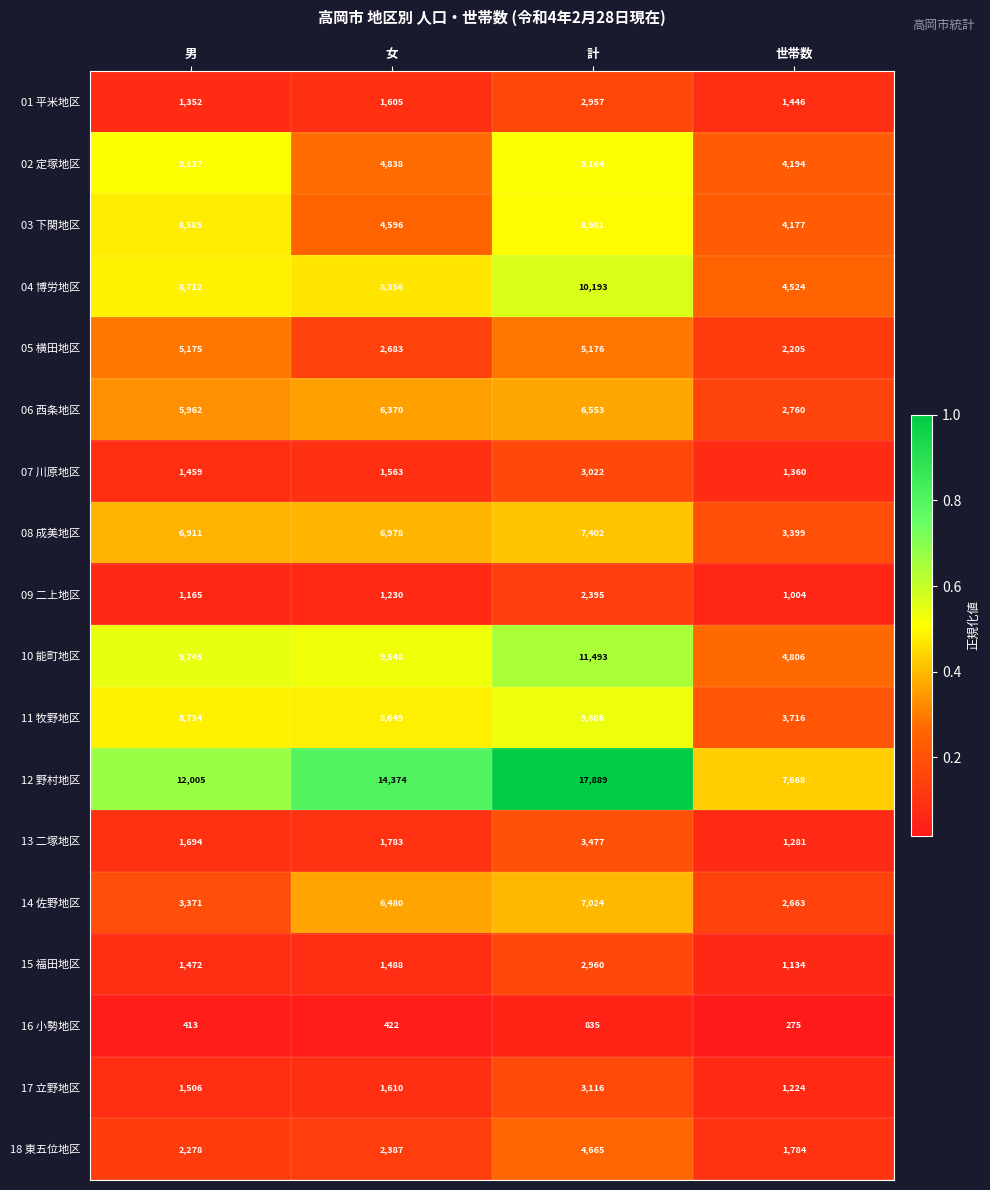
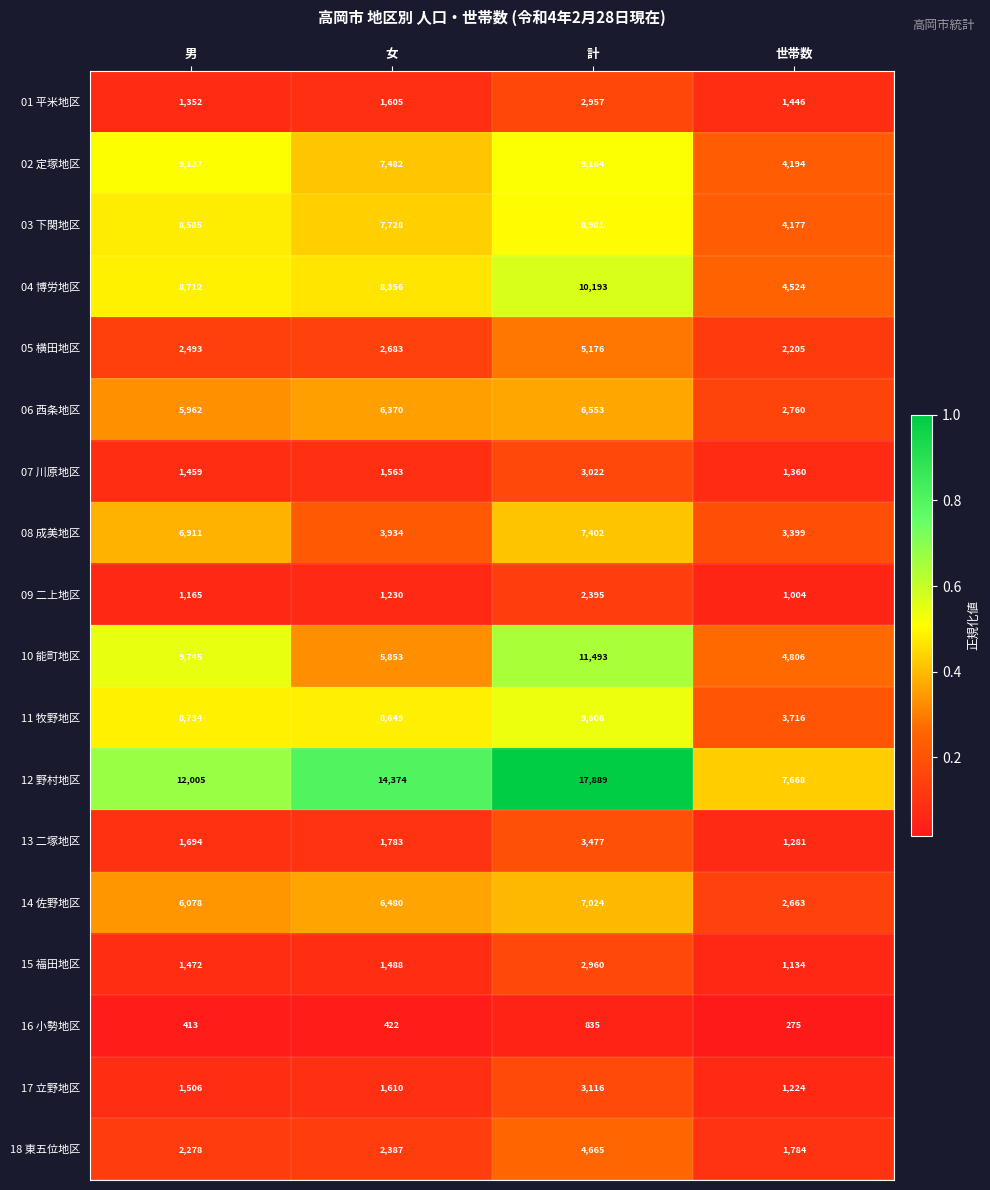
  {
    "01 平米地区": {
      "男": "1,352",
      "女": "1,605",
      "計": "2,957",
      "世帯数": "1,446"
    },
    "02 定塚地区": {
      "男": "9,137",
-     "女": "4,838",
+     "女": "7,482",
      "計": "9,164",
      "世帯数": "4,194"
    },
    "03 下関地区": {
      "男": "8,585",
-     "女": "4,596",
+     "女": "7,728",
      "計": "8,981",
      "世帯数": "4,177"
    },
    "04 博労地区": {
      "男": "8,712",
      "女": "8,356",
      "計": "10,193",
      "世帯数": "4,524"
    },
    "05 横田地区": {
-     "男": "5,175",
+     "男": "2,493",
      "女": "2,683",
      "計": "5,176",
      "世帯数": "2,205"
    },
    "06 西条地区": {
      "男": "5,962",
      "女": "6,370",
      "計": "6,553",
      "世帯数": "2,760"
    },
    "07 川原地区": {
      "男": "1,459",
      "女": "1,563",
      "計": "3,022",
      "世帯数": "1,360"
    },
    "08 成美地区": {
      "男": "6,911",
-     "女": "6,978",
+     "女": "3,934",
      "計": "7,402",
      "世帯数": "3,399"
    },
    "09 二上地区": {
      "男": "1,165",
      "女": "1,230",
      "計": "2,395",
      "世帯数": "1,004"
    },
    "10 能町地区": {
      "男": "9,745",
-     "女": "9,548",
+     "女": "5,853",
      "計": "11,493",
      "世帯数": "4,806"
    },
    "11 牧野地区": {
      "男": "8,734",
      "女": "8,649",
      "計": "9,606",
      "世帯数": "3,716"
    },
    "12 野村地区": {
      "男": "12,005",
      "女": "14,374",
      "計": "17,889",
      "世帯数": "7,668"
    },
    "13 二塚地区": {
      "男": "1,694",
      "女": "1,783",
      "計": "3,477",
      "世帯数": "1,281"
    },
    "14 佐野地区": {
-     "男": "3,371",
+     "男": "6,078",
      "女": "6,480",
      "計": "7,024",
      "世帯数": "2,663"
    },
    "15 福田地区": {
      "男": "1,472",
      "女": "1,488",
      "計": "2,960",
      "世帯数": "1,134"
    },
    "16 小勢地区": {
      "男": "413",
      "女": "422",
      "計": "835",
      "世帯数": "275"
    },
    "17 立野地区": {
      "男": "1,506",
      "女": "1,610",
      "計": "3,116",
      "世帯数": "1,224"
    },
    "18 東五位地区": {
      "男": "2,278",
      "女": "2,387",
      "計": "4,665",
      "世帯数": "1,784"
    }
  }
